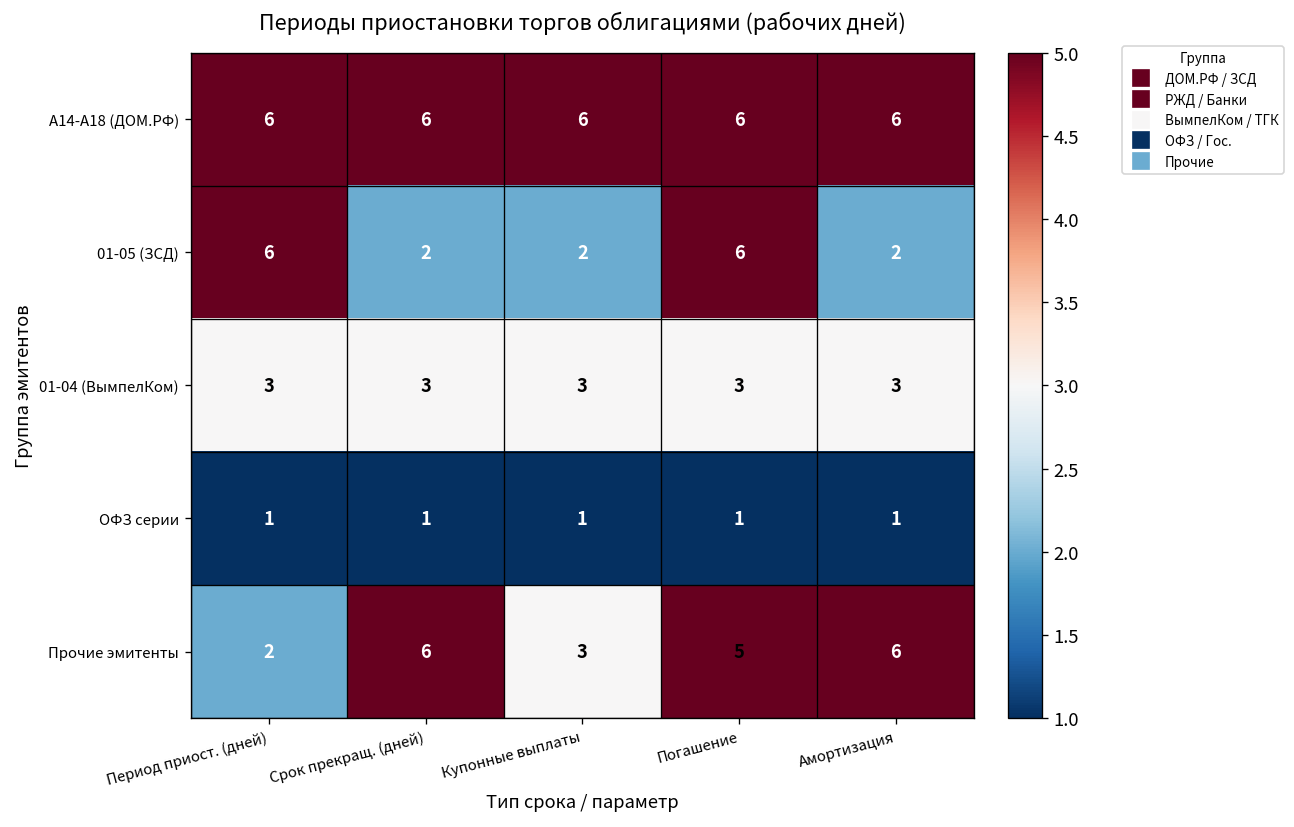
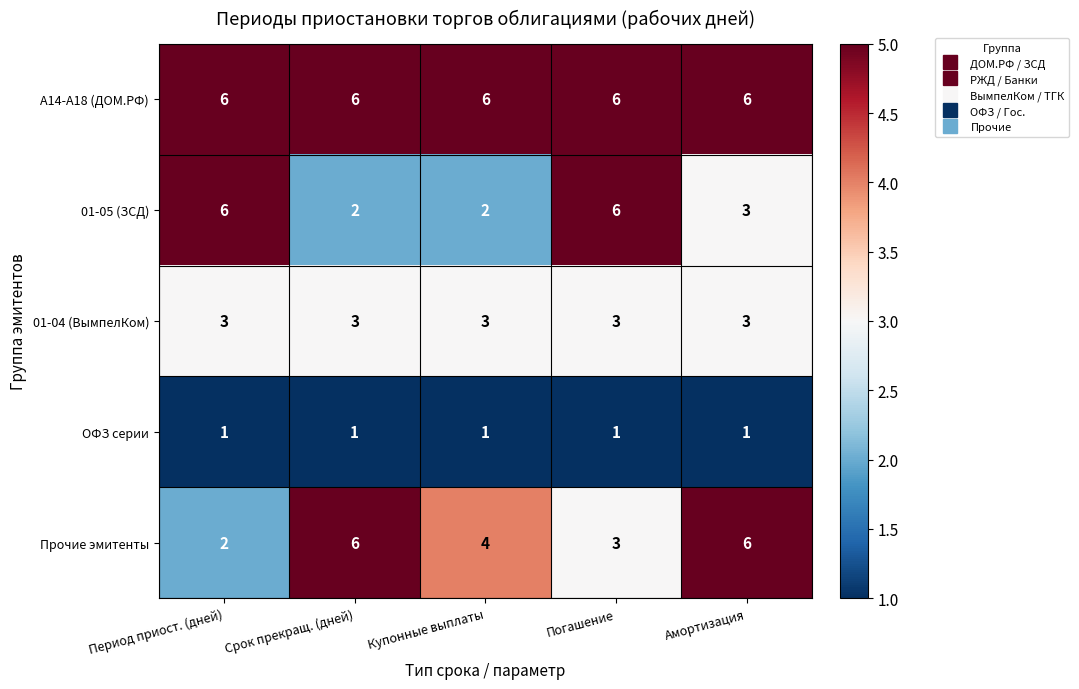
  {
    "А14-А18 (ДОМ.РФ)": {
      "Период приост. (дней)": 6,
      "Срок прекращ. (дней)": 6,
      "Купонные выплаты": 6,
      "Погашение": 6,
      "Амортизация": 6
    },
    "01-05 (ЗСД)": {
      "Период приост. (дней)": 6,
      "Срок прекращ. (дней)": 2,
      "Купонные выплаты": 2,
      "Погашение": 6,
-     "Амортизация": 2
+     "Амортизация": 3
    },
    "01-04 (ВымпелКом)": {
      "Период приост. (дней)": 3,
      "Срок прекращ. (дней)": 3,
      "Купонные выплаты": 3,
      "Погашение": 3,
      "Амортизация": 3
    },
    "ОФЗ серии": {
      "Период приост. (дней)": 1,
      "Срок прекращ. (дней)": 1,
      "Купонные выплаты": 1,
      "Погашение": 1,
      "Амортизация": 1
    },
    "Прочие эмитенты": {
      "Период приост. (дней)": 2,
      "Срок прекращ. (дней)": 6,
-     "Купонные выплаты": 3,
-     "Погашение": 5,
+     "Купонные выплаты": 4,
+     "Погашение": 3,
      "Амортизация": 6
    }
  }
